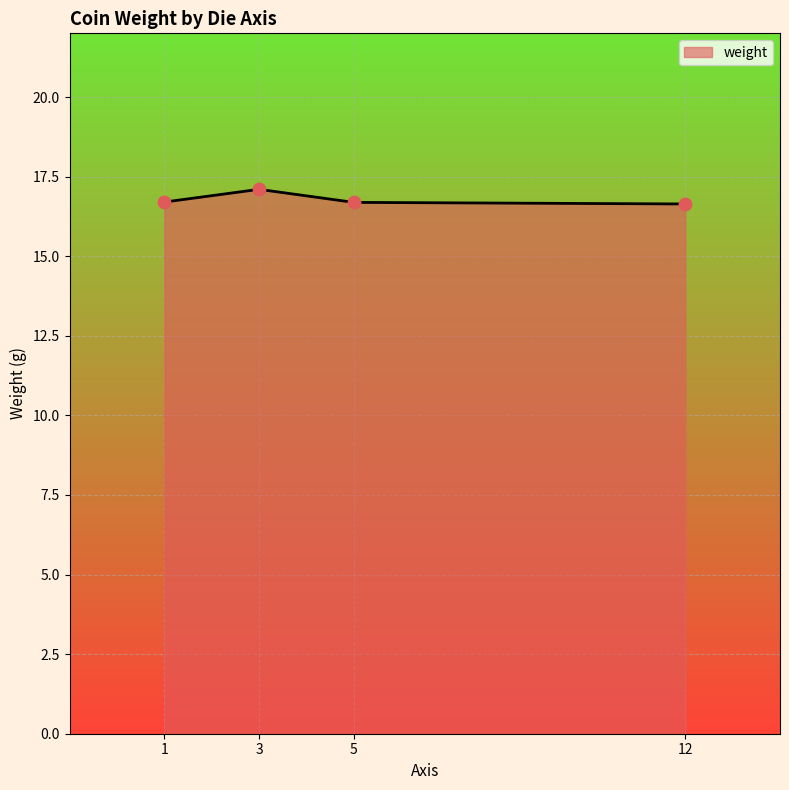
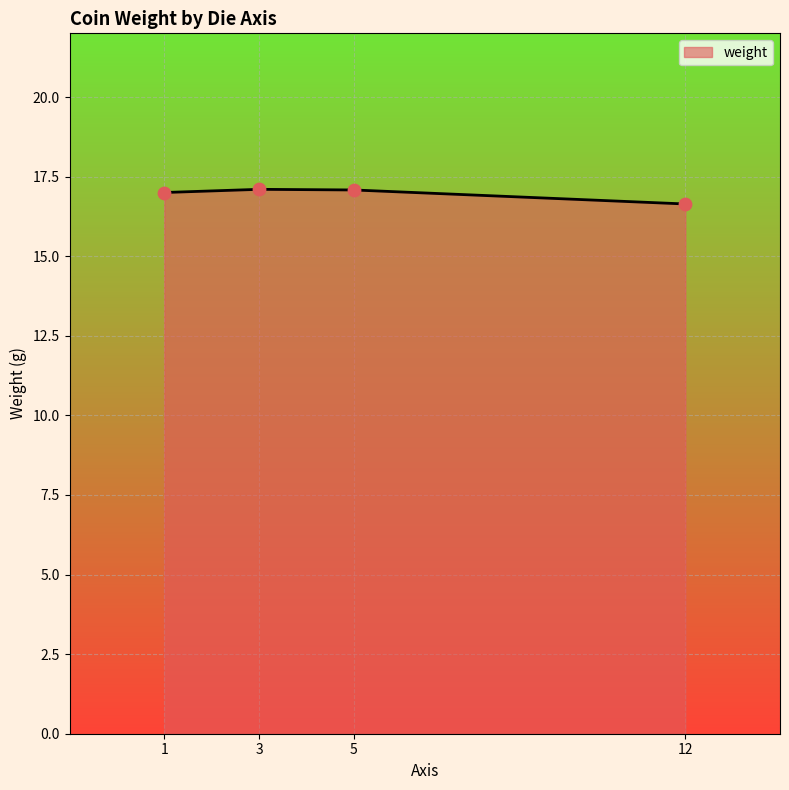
  {
-   "1": 16.7,
+   "1": 17.0,
    "3": 17.1,
-   "5": 16.7,
+   "5": 17.1,
    "12": 16.6
  }
